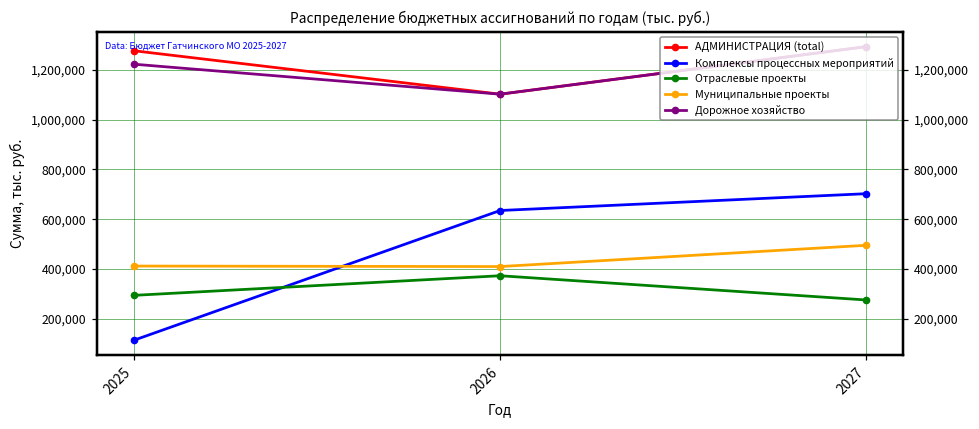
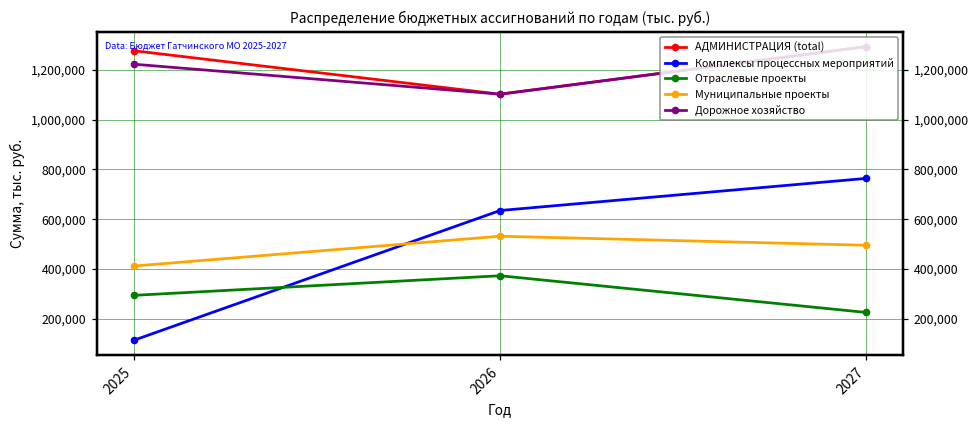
  {
    "Комплексы процессных мероприятий": {
      "2025": "110,000",
      "2026": "630,000",
-     "2027": "700,000"
+     "2027": "760,000"
    },
    "Отраслевые проекты": {
      "2025": "290,000",
      "2026": "370,000",
-     "2027": "280,000"
+     "2027": "230,000"
    },
    "Муниципальные проекты": {
      "2025": "410,000",
-     "2026": "410,000",
+     "2026": "530,000",
      "2027": "500,000"
    },
    "Дорожное хозяйство": {
      "2025": "1,220,000"
    }
  }
